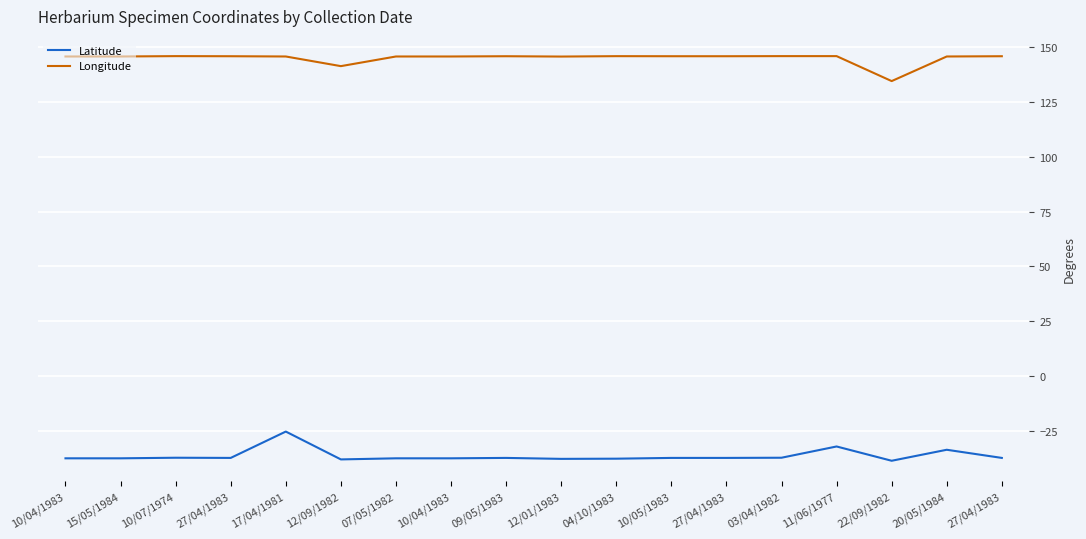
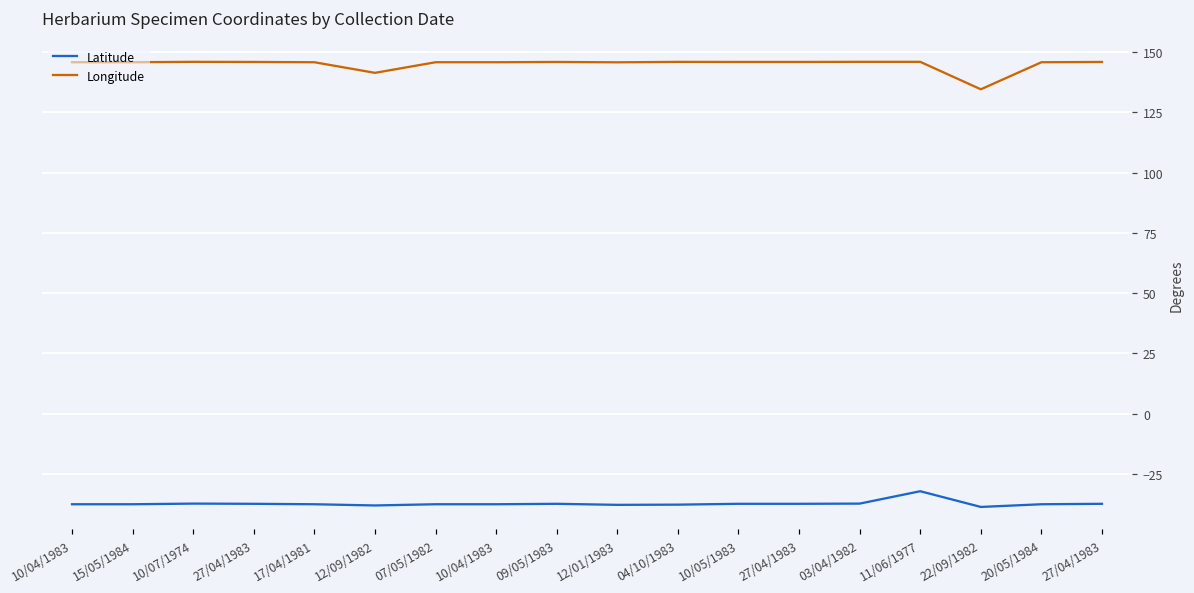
  {
    "Latitude": {
      "15/05/1984": -38,
      "10/07/1974": -37,
-     "17/04/1981": -25,
+     "17/04/1981": -38,
      "12/09/1982": -38,
      "07/05/1982": -38,
      "09/05/1983": -37,
      "12/01/1983": -38,
      "04/10/1983": -38,
      "10/05/1983": -37,
      "03/04/1982": -37,
      "11/06/1977": -32,
      "22/09/1982": -39,
-     "20/05/1984": -34
+     "20/05/1984": -38
    },
    "Longitude": {
      "10/07/1974": 146,
      "17/04/1981": 146,
      "12/09/1982": 141,
      "07/05/1982": 146,
      "09/05/1983": 146,
      "12/01/1983": 146,
      "04/10/1983": 146,
      "10/05/1983": 146,
      "03/04/1982": 146,
      "11/06/1977": 146,
      "22/09/1982": 135,
      "20/05/1984": 146
    }
  }
